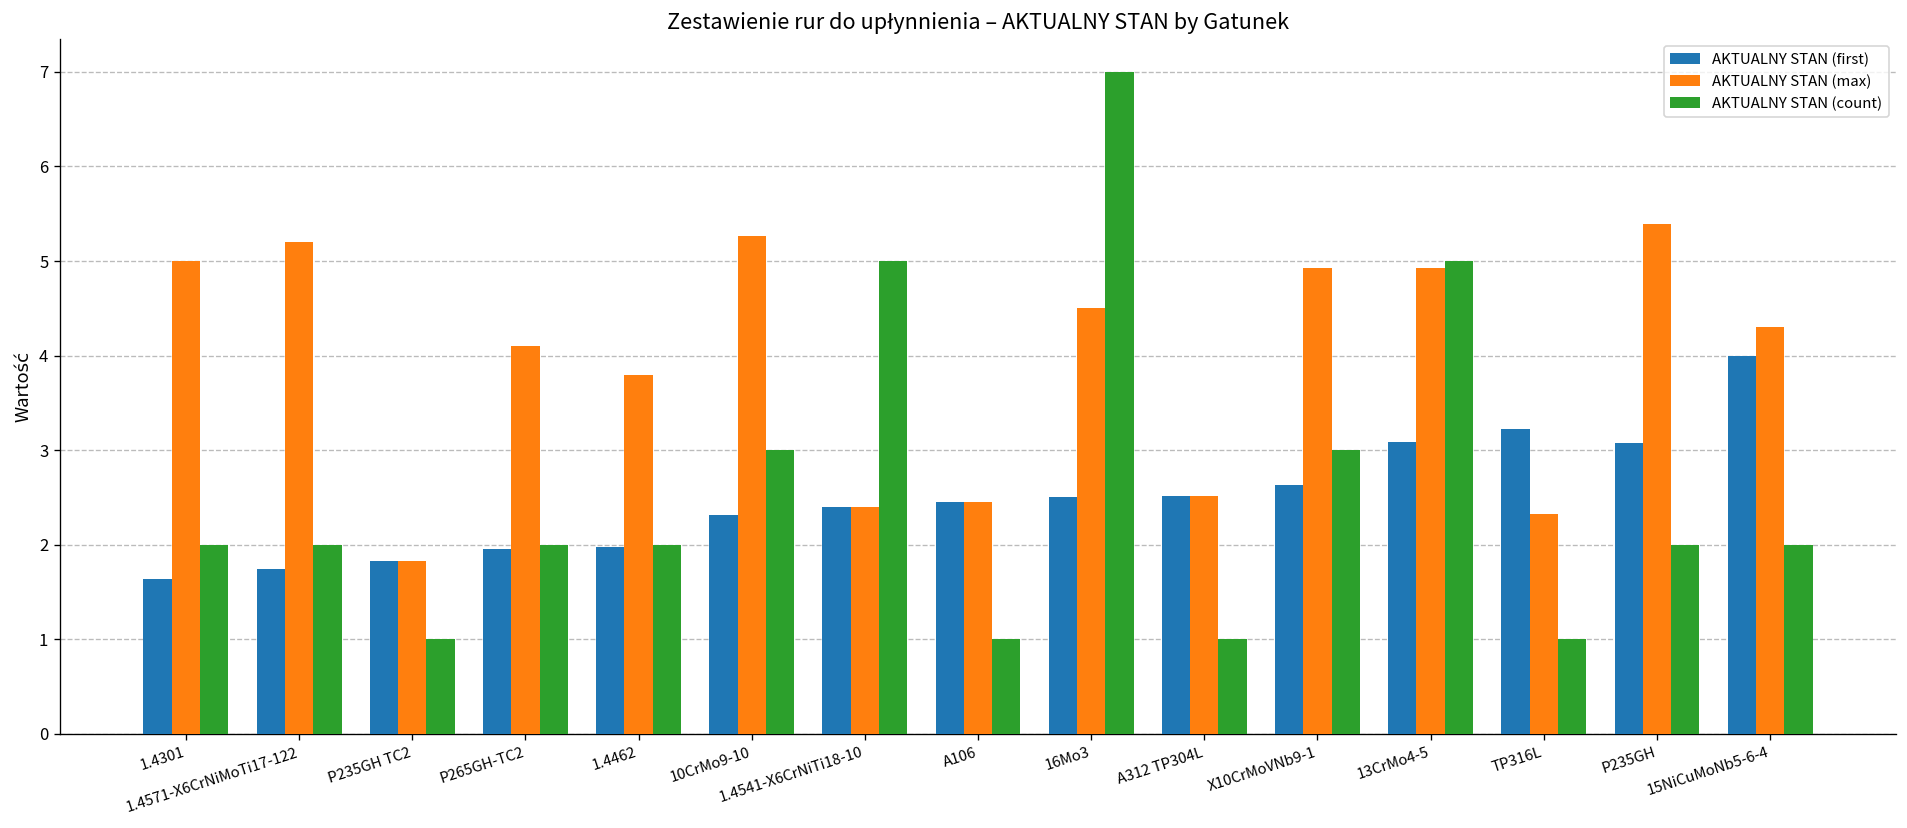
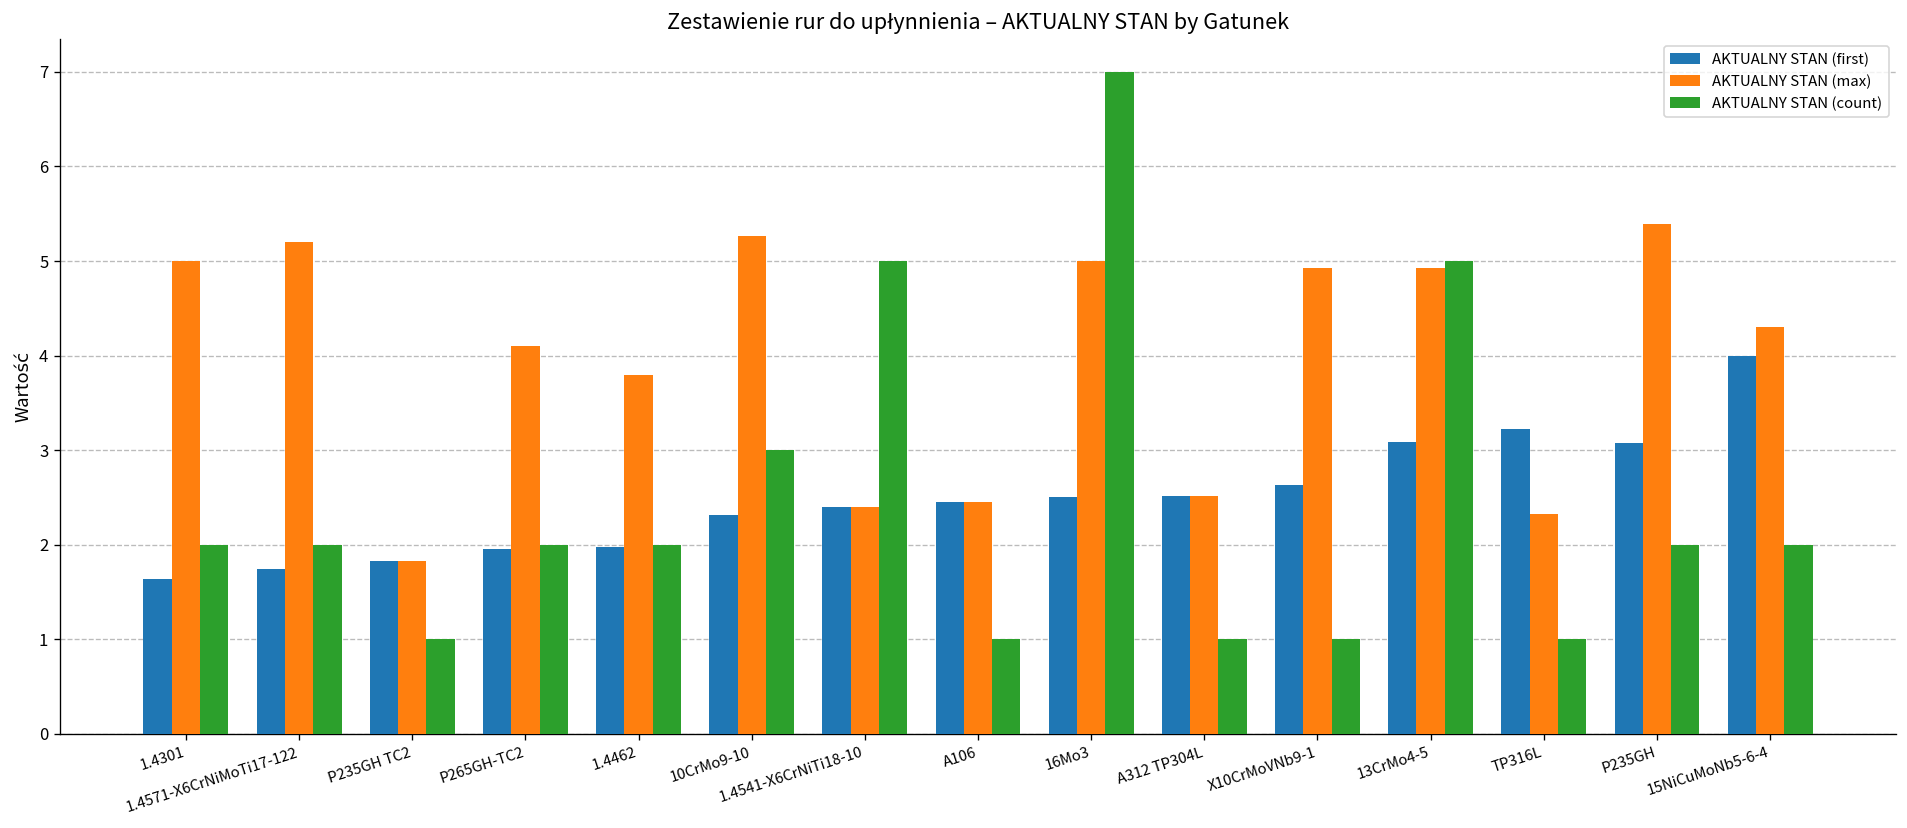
  {
    "AKTUALNY STAN (first)": {
      "1.4301": 1.6,
      "1.4571-X6CrNiMoTi17-122": 1.7,
      "P235GH TC2": 1.8,
      "P265GH-TC2": 2.0,
      "1.4462": 2.0,
      "10CrMo9-10": 2.3,
      "1.4541-X6CrNiTi18-10": 2.4,
      "A106": 2.5,
      "16Mo3": 2.5,
      "A312 TP304L": 2.5,
      "X10CrMoVNb9-1": 2.6,
      "13CrMo4-5": 3.1,
      "TP316L": 3.2,
      "P235GH": 3.1,
      "15NiCuMoNb5-6-4": 4.0
    },
    "AKTUALNY STAN (max)": {
      "1.4301": 5.0,
      "1.4571-X6CrNiMoTi17-122": 5.2,
      "P235GH TC2": 1.8,
      "P265GH-TC2": 4.1,
      "1.4462": 3.8,
      "10CrMo9-10": 5.3,
      "1.4541-X6CrNiTi18-10": 2.4,
      "A106": 2.5,
-     "16Mo3": 4.5,
+     "16Mo3": 5.0,
      "A312 TP304L": 2.5,
      "X10CrMoVNb9-1": 4.9,
      "13CrMo4-5": 4.9,
      "TP316L": 2.3,
      "P235GH": 5.4,
      "15NiCuMoNb5-6-4": 4.3
    },
    "AKTUALNY STAN (count)": {
      "1.4301": 2,
      "1.4571-X6CrNiMoTi17-122": 2,
      "P235GH TC2": 1,
      "P265GH-TC2": 2,
      "1.4462": 2,
      "10CrMo9-10": 3,
      "1.4541-X6CrNiTi18-10": 5,
      "A106": 1,
      "16Mo3": 7,
      "A312 TP304L": 1,
-     "X10CrMoVNb9-1": 3,
+     "X10CrMoVNb9-1": 1,
      "13CrMo4-5": 5,
      "TP316L": 1,
      "P235GH": 2,
      "15NiCuMoNb5-6-4": 2
    }
  }
